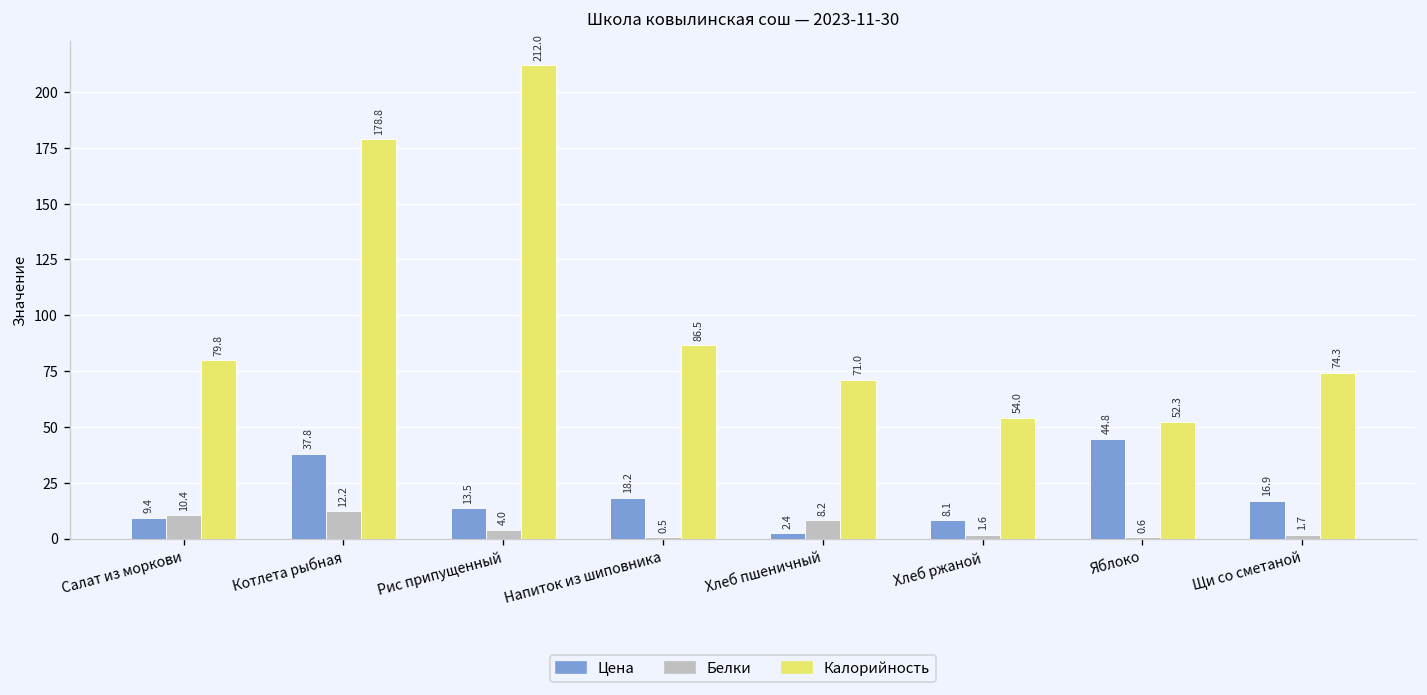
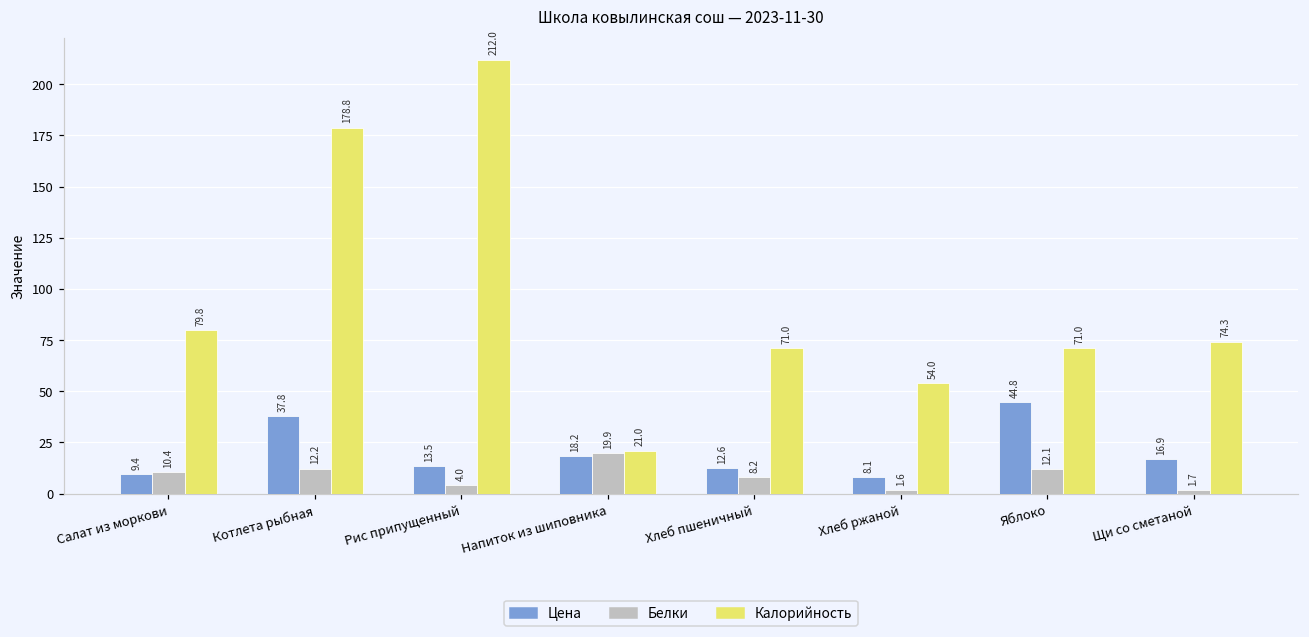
  {
    "Цена": {
      "Салат из моркови": 9.4,
      "Котлета рыбная": 37.8,
      "Рис припущенный": 13.5,
      "Напиток из шиповника": 18.2,
-     "Хлеб пшеничный": 2.4,
+     "Хлеб пшеничный": 12.6,
      "Хлеб ржаной": 8.1,
      "Яблоко": 44.8,
      "Щи со сметаной": 16.9
    },
    "Белки": {
      "Салат из моркови": 10.4,
      "Котлета рыбная": 12.2,
      "Рис припущенный": 4.0,
-     "Напиток из шиповника": 0.5,
+     "Напиток из шиповника": 19.9,
      "Хлеб пшеничный": 8.2,
      "Хлеб ржаной": 1.6,
-     "Яблоко": 0.6,
+     "Яблоко": 12.1,
      "Щи со сметаной": 1.7
    },
    "Калорийность": {
      "Салат из моркови": 79.8,
      "Котлета рыбная": 178.8,
      "Рис припущенный": 212.0,
-     "Напиток из шиповника": 86.5,
+     "Напиток из шиповника": 21.0,
      "Хлеб пшеничный": 71.0,
      "Хлеб ржаной": 54.0,
-     "Яблоко": 52.3,
+     "Яблоко": 71.0,
      "Щи со сметаной": 74.3
    }
  }
